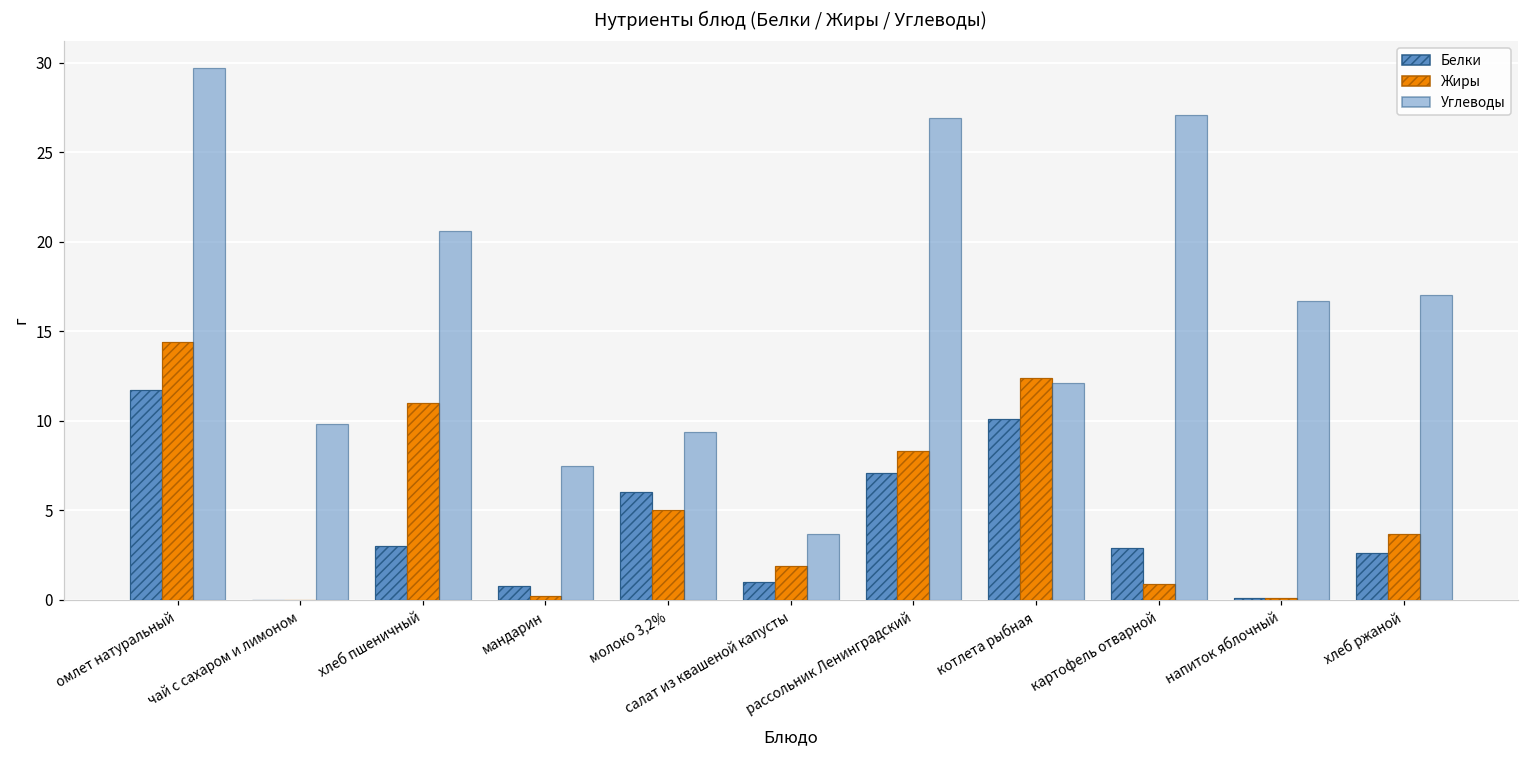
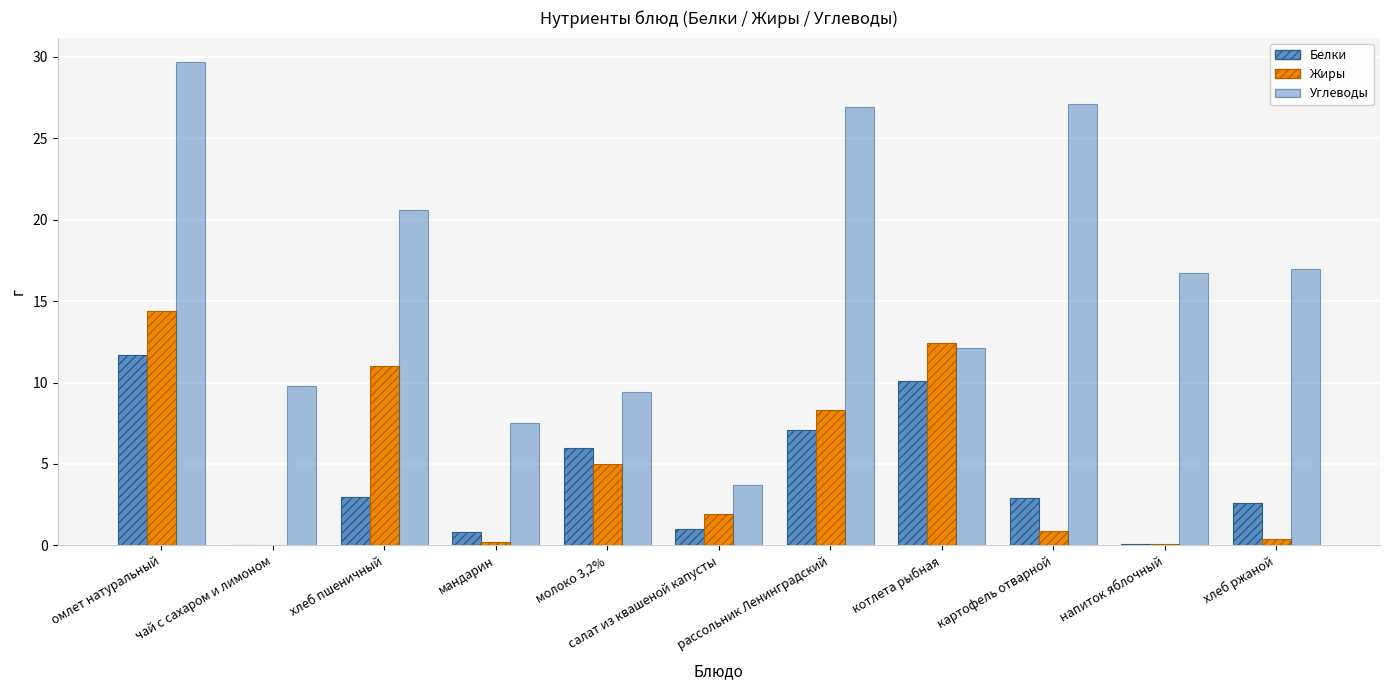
  {
    "Жиры": {
      "омлет натуральный": 14.4,
      "чай с сахаром и лимоном": 0.0,
      "хлеб пшеничный": 11.0,
      "мандарин": 0.2,
      "молоко 3,2%": 5.0,
      "салат из квашеной капусты": 1.9,
      "рассольник Ленинградский": 8.3,
      "котлета рыбная": 12.4,
      "картофель отварной": 0.9,
-     "хлеб ржаной": 3.7
+     "хлеб ржаной": 0.4
    }
  }
